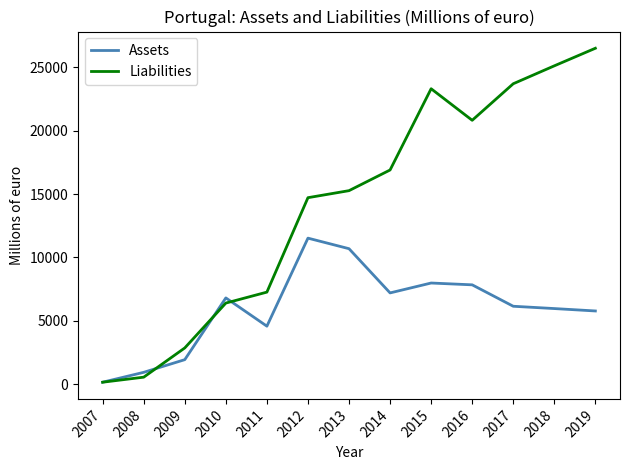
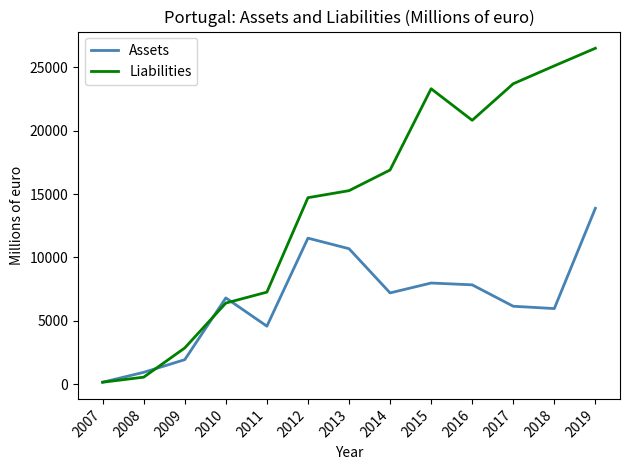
  {
    "Assets": {
      "2008": 900,
      "2009": 1900,
      "2010": 6800,
      "2011": 4600,
      "2012": 11500,
      "2013": 10700,
      "2014": 7200,
      "2015": 8000,
      "2016": 7800,
      "2017": 6100,
      "2018": 6000,
-     "2019": 5800
+     "2019": 13900
    },
    "Liabilities": {
      "2008": 500,
      "2009": 2900,
      "2010": 6400,
      "2011": 7300,
      "2012": 14700,
      "2013": 15300,
      "2014": 16900,
      "2015": 23300,
      "2016": 20800,
      "2017": 23700,
      "2018": 25100,
      "2019": 26500
    }
  }
